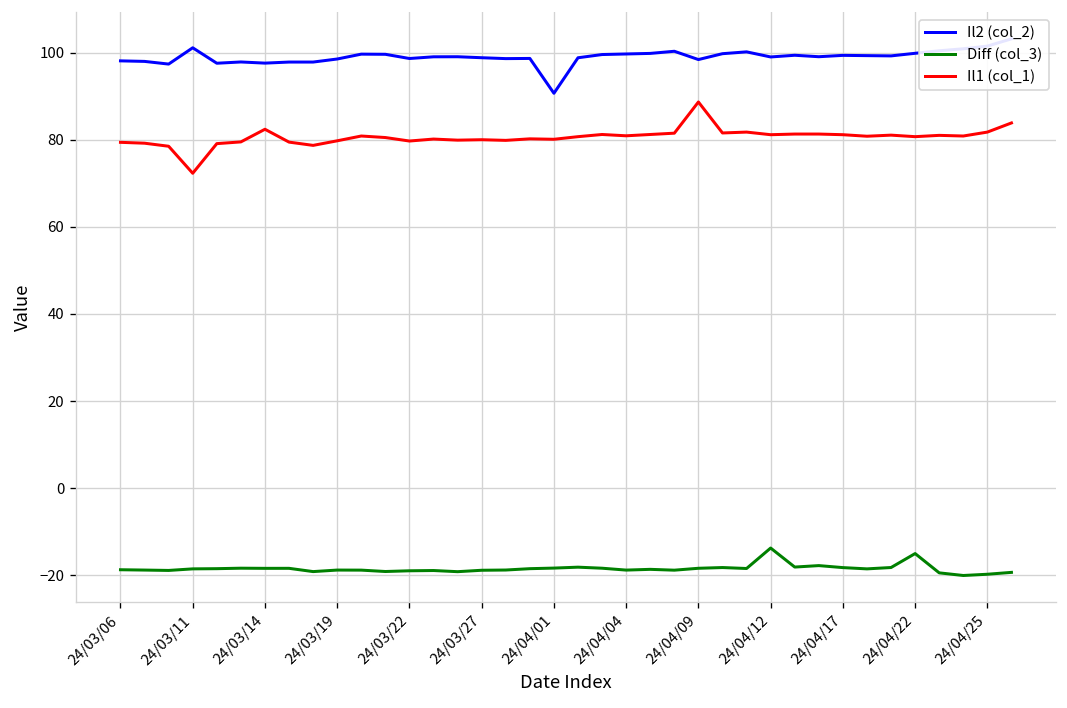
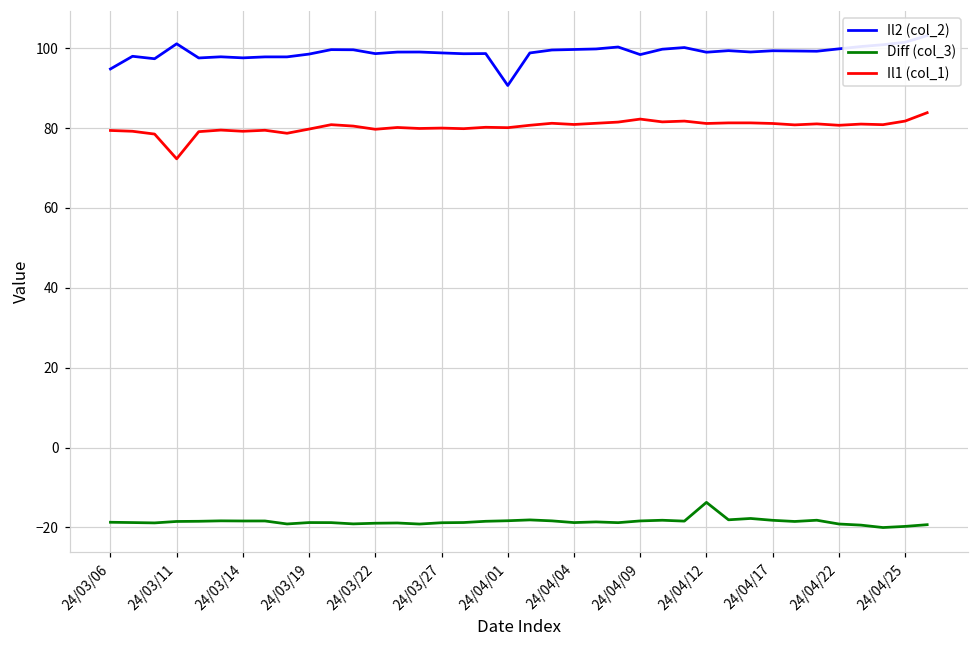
  {
    "Il2 (col_2)": {
-     "24/03/06": 98,
+     "24/03/06": 95,
      "24/03/11": 101,
      "24/03/14": 98,
      "24/03/19": 99,
      "24/03/22": 99,
      "24/03/27": 99,
      "24/04/01": 91,
      "24/04/04": 100,
      "24/04/09": 98,
      "24/04/12": 99,
      "24/04/17": 99,
      "24/04/22": 100
    },
    "Diff (col_3)": {
      "24/03/06": -19,
      "24/03/11": -19,
      "24/03/14": -18,
      "24/03/19": -19,
      "24/03/22": -19,
      "24/03/27": -19,
      "24/04/01": -18,
      "24/04/04": -19,
      "24/04/09": -18,
      "24/04/12": -14,
      "24/04/17": -18,
-     "24/04/22": -15,
+     "24/04/22": -19,
      "24/04/25": -20
    },
    "Il1 (col_1)": {
      "24/03/06": 79,
      "24/03/11": 72,
-     "24/03/14": 82,
+     "24/03/14": 79,
      "24/03/19": 80,
      "24/03/22": 80,
      "24/03/27": 80,
      "24/04/01": 80,
      "24/04/04": 81,
-     "24/04/09": 89,
+     "24/04/09": 82,
      "24/04/12": 81,
      "24/04/17": 81,
      "24/04/22": 81,
      "24/04/25": 82
    }
  }
